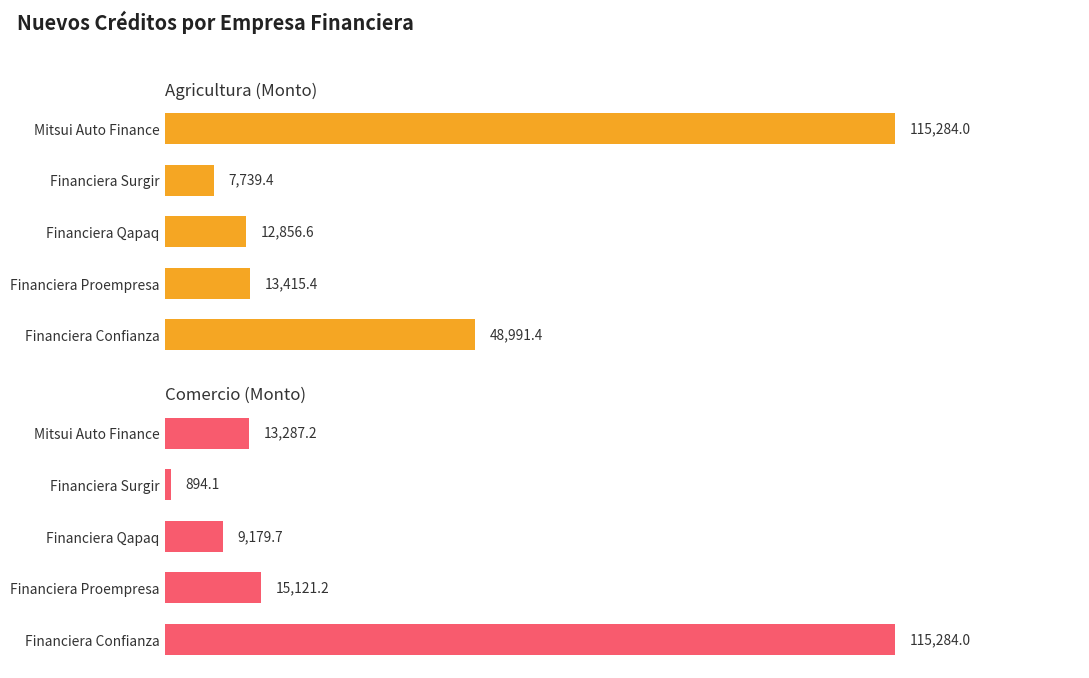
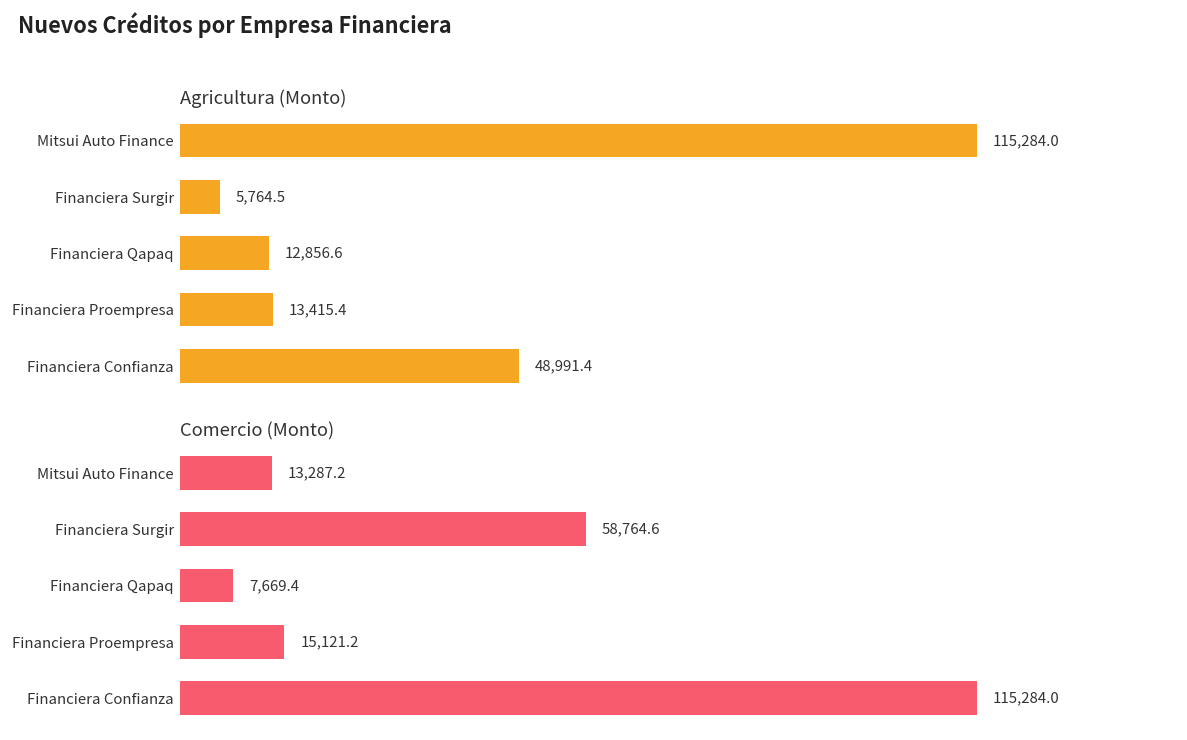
  {
    "Agricultura (Monto)": {
      "Mitsui Auto Finance": "115,284.0",
-     "Financiera Surgir": "7,739.4",
+     "Financiera Surgir": "5,764.5",
      "Financiera Qapaq": "12,856.6",
      "Financiera Proempresa": "13,415.4",
      "Financiera Confianza": "48,991.4"
    },
    "Comercio (Monto)": {
      "Mitsui Auto Finance": "13,287.2",
-     "Financiera Surgir": "894.1",
-     "Financiera Qapaq": "9,179.7",
+     "Financiera Surgir": "58,764.6",
+     "Financiera Qapaq": "7,669.4",
      "Financiera Proempresa": "15,121.2",
      "Financiera Confianza": "115,284.0"
    }
  }
